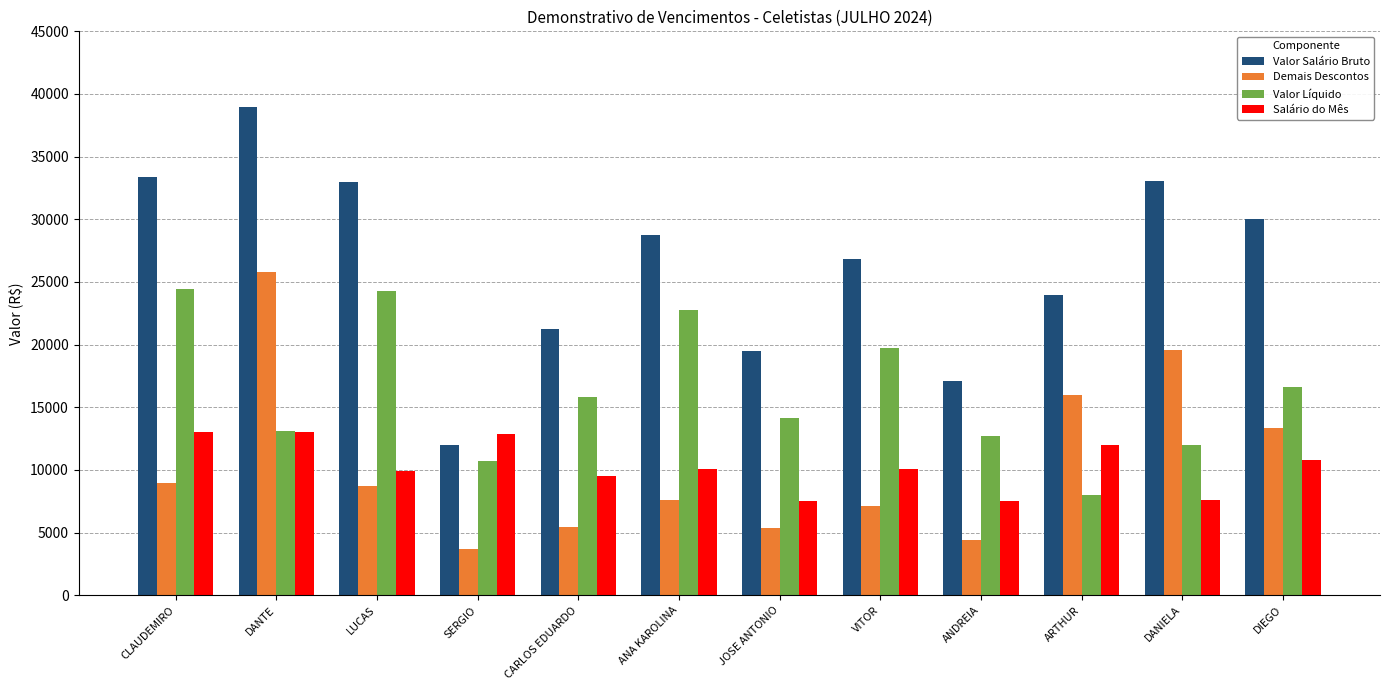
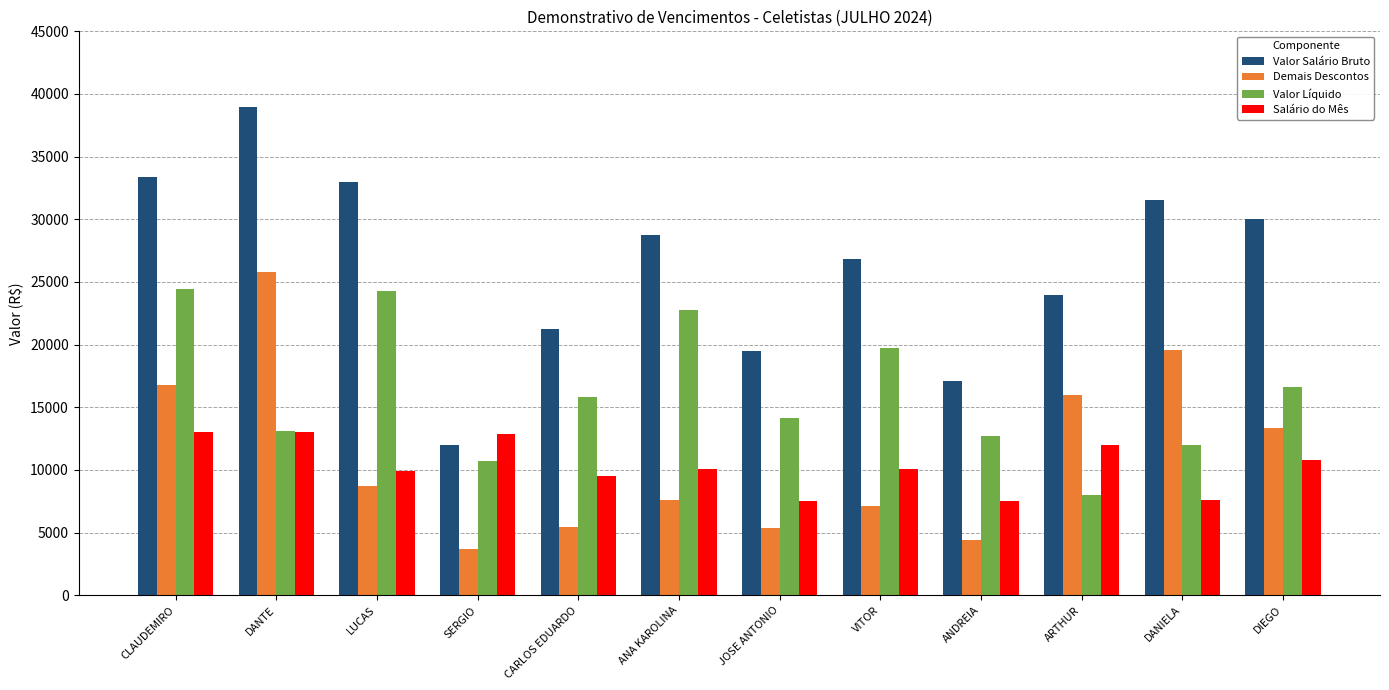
  {
    "Valor Salário Bruto": {
      "CLAUDEMIRO": 33400,
      "DANTE": 38900,
      "LUCAS": 33000,
      "SERGIO": 12000,
      "CARLOS EDUARDO": 21300,
      "ANA KAROLINA": 28800,
      "JOSE ANTONIO": 19500,
      "VITOR": 26900,
      "ANDREIA": 17100,
      "ARTHUR": 24000,
-     "DANIELA": 33000,
+     "DANIELA": 31600,
      "DIEGO": 30000
    },
    "Demais Descontos": {
-     "CLAUDEMIRO": 8900,
+     "CLAUDEMIRO": 16800,
      "DANTE": 25800,
      "LUCAS": 8700,
      "SERGIO": 3700,
      "CARLOS EDUARDO": 5500,
      "ANA KAROLINA": 7600,
      "JOSE ANTONIO": 5300,
      "VITOR": 7200,
      "ANDREIA": 4400,
      "ARTHUR": 16000,
      "DANIELA": 19600,
      "DIEGO": 13400
    },
    "Valor Líquido": {
      "CLAUDEMIRO": 24400,
      "DANTE": 13100,
      "LUCAS": 24300,
      "SERGIO": 10700,
      "CARLOS EDUARDO": 15800,
      "ANA KAROLINA": 22700,
      "JOSE ANTONIO": 14200,
      "VITOR": 19700,
      "ANDREIA": 12700,
      "ARTHUR": 8000,
      "DANIELA": 12000,
      "DIEGO": 16600
    },
    "Salário do Mês": {
      "CLAUDEMIRO": 13100,
      "DANTE": 13100,
      "LUCAS": 9900,
      "SERGIO": 12800,
      "CARLOS EDUARDO": 9500,
      "ANA KAROLINA": 10100,
      "JOSE ANTONIO": 7600,
      "VITOR": 10100,
      "ANDREIA": 7600,
      "ARTHUR": 12000,
      "DANIELA": 7600,
      "DIEGO": 10800
    }
  }
